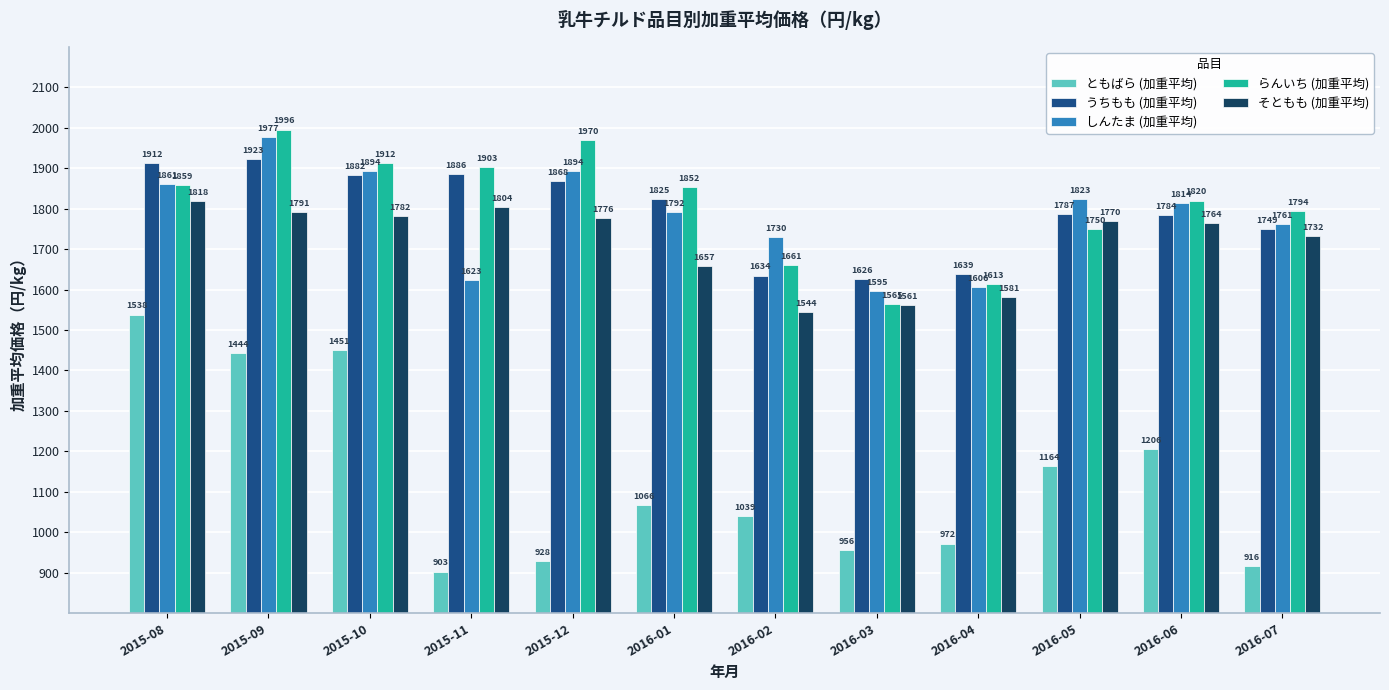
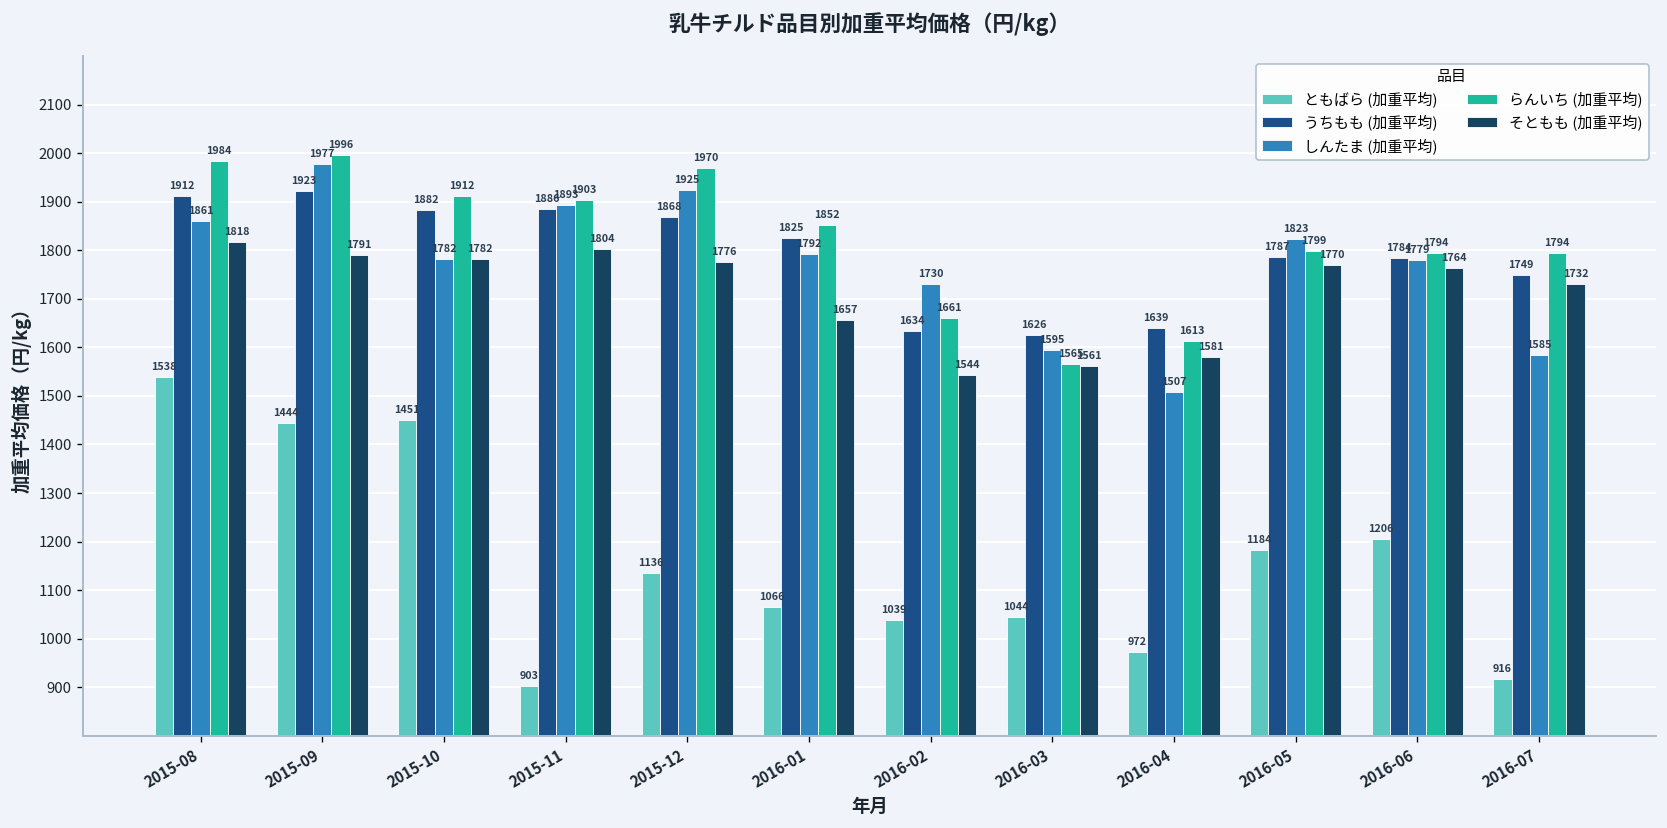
  {
    "ともばら (加重平均)": {
      "2015-08": 1538,
      "2015-09": 1444,
      "2015-10": 1451,
      "2015-11": 903,
-     "2015-12": 928,
+     "2015-12": 1136,
      "2016-01": 1066,
      "2016-02": 1039,
-     "2016-03": 956,
+     "2016-03": 1044,
      "2016-04": 972,
-     "2016-05": 1164,
+     "2016-05": 1184,
      "2016-06": 1206,
      "2016-07": 916
    },
    "しんたま (加重平均)": {
      "2015-09": 1977,
-     "2015-10": 1894,
-     "2015-11": 1623,
-     "2015-12": 1894,
+     "2015-10": 1782,
+     "2015-11": 1893,
+     "2015-12": 1925,
      "2016-01": 1792,
      "2016-02": 1730,
      "2016-03": 1595,
-     "2016-04": 1606,
+     "2016-04": 1507,
      "2016-05": 1823,
-     "2016-06": 1814,
-     "2016-07": 1761
+     "2016-06": 1779,
+     "2016-07": 1585
    },
    "らんいち (加重平均)": {
-     "2015-08": 1859,
+     "2015-08": 1984,
      "2015-09": 1996,
      "2015-10": 1912,
      "2015-11": 1903,
      "2015-12": 1970,
      "2016-01": 1852,
      "2016-02": 1661,
-     "2016-05": 1750,
-     "2016-06": 1820,
+     "2016-05": 1799,
+     "2016-06": 1794,
      "2016-07": 1794
    }
  }
